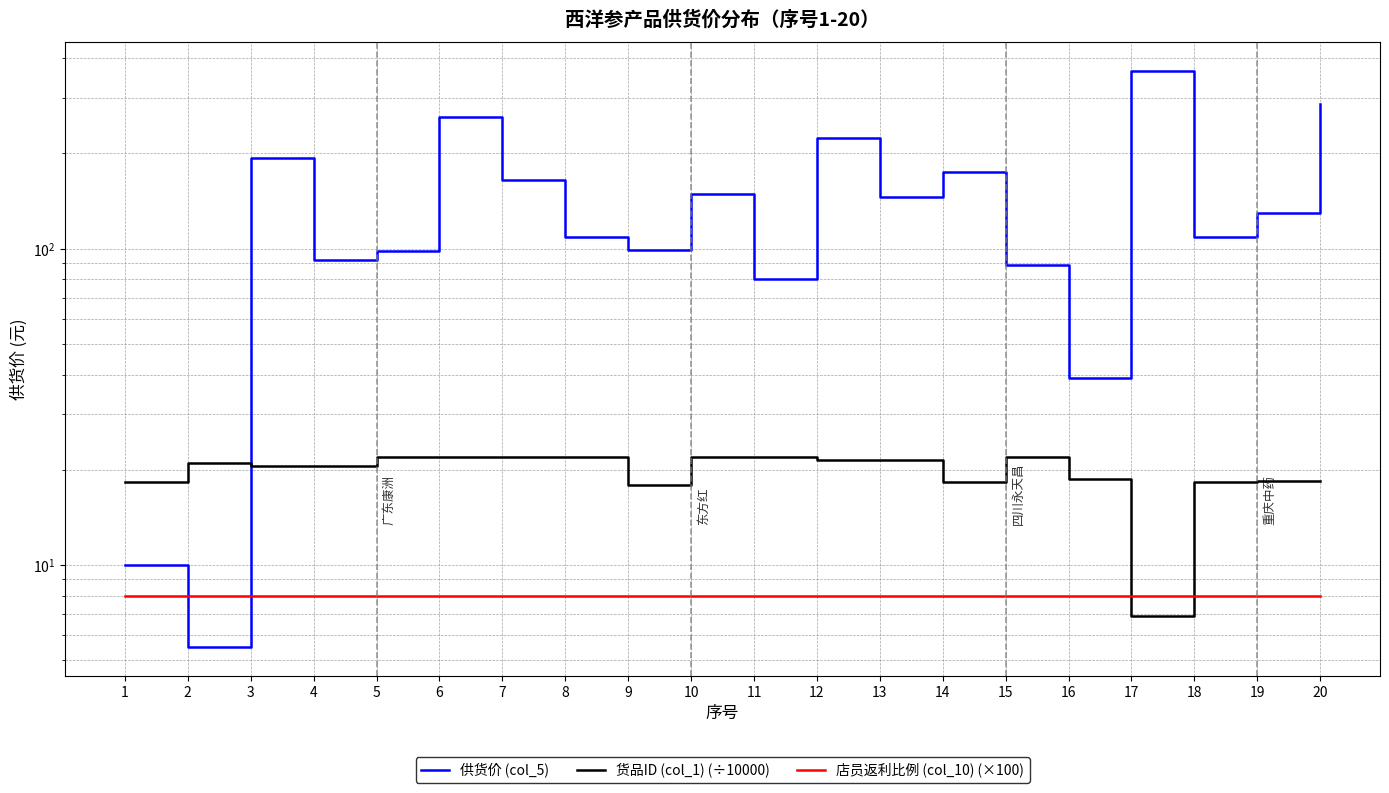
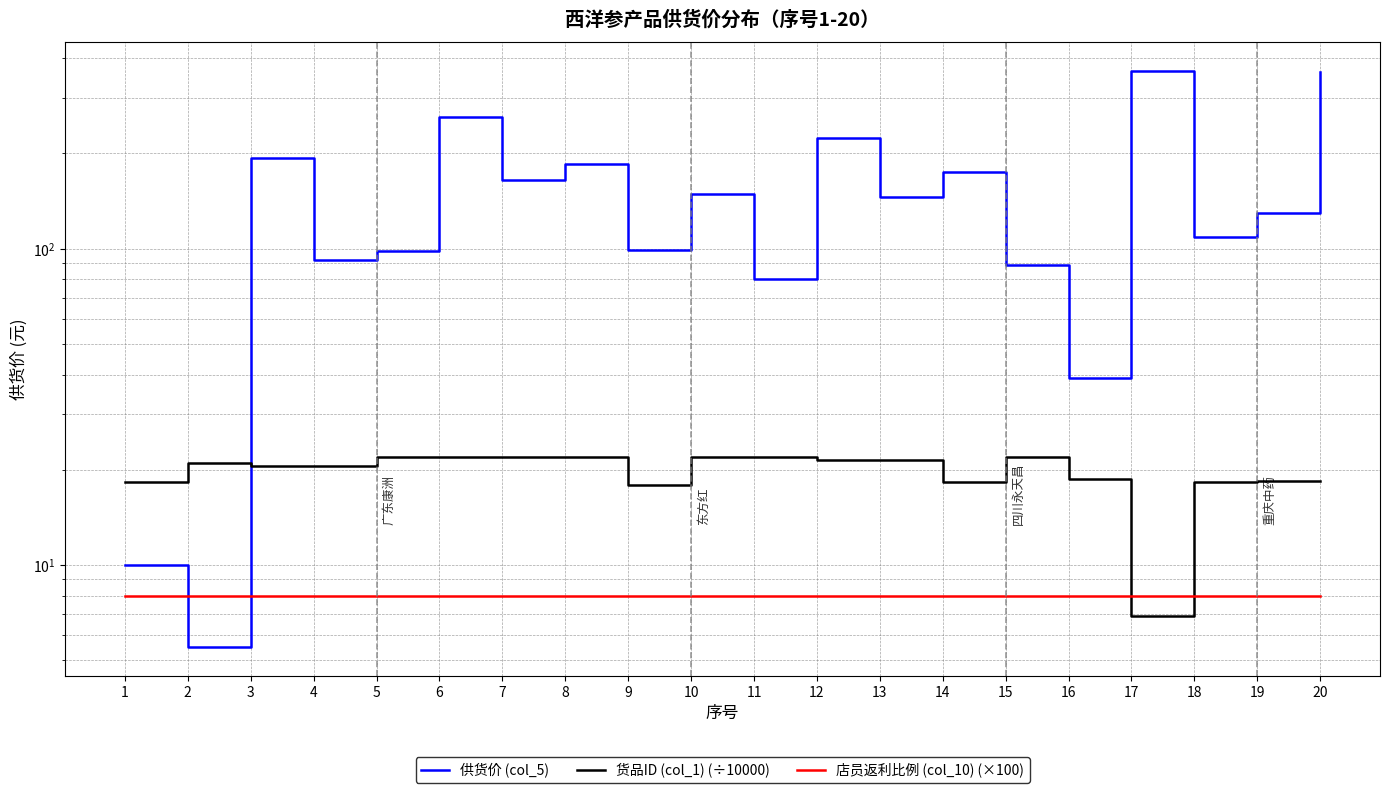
  {
    "供货价 (col_5)": {
      "1": 10,
      "2": 5.5,
      "3": 190,
      "4": 92,
      "5": 98,
      "6": 260,
      "7": 170,
-     "8": 109,
+     "8": 190,
      "9": 99,
      "10": 150,
      "11": 80,
      "12": 220,
      "13": 150,
      "14": 180,
      "15": 89,
      "16": 39,
      "17": 370,
      "18": 109,
      "19": 130,
-     "20": 290
+     "20": 360
    },
    "货品ID (col_1) (÷10000)": {
      "1": 18,
      "2": 21,
      "3": 21,
      "4": 21,
      "5": 22,
      "6": 22,
      "7": 22,
      "8": 22,
      "9": 18,
      "10": 22,
      "11": 22,
      "12": 21,
      "13": 21,
      "14": 18,
      "15": 22,
      "16": 19,
      "17": 7,
      "18": 18,
      "19": 18,
      "20": 18
    },
    "店员返利比例 (col_10) (×100)": {
      "1": 8,
      "2": 8,
      "3": 8,
      "4": 8,
      "5": 8,
      "6": 8,
      "7": 8,
      "8": 8,
      "9": 8,
      "10": 8,
      "11": 8,
      "12": 8,
      "13": 8,
      "14": 8,
      "15": 8,
      "16": 8,
      "17": 8,
      "18": 8,
      "19": 8,
      "20": 8
    }
  }
